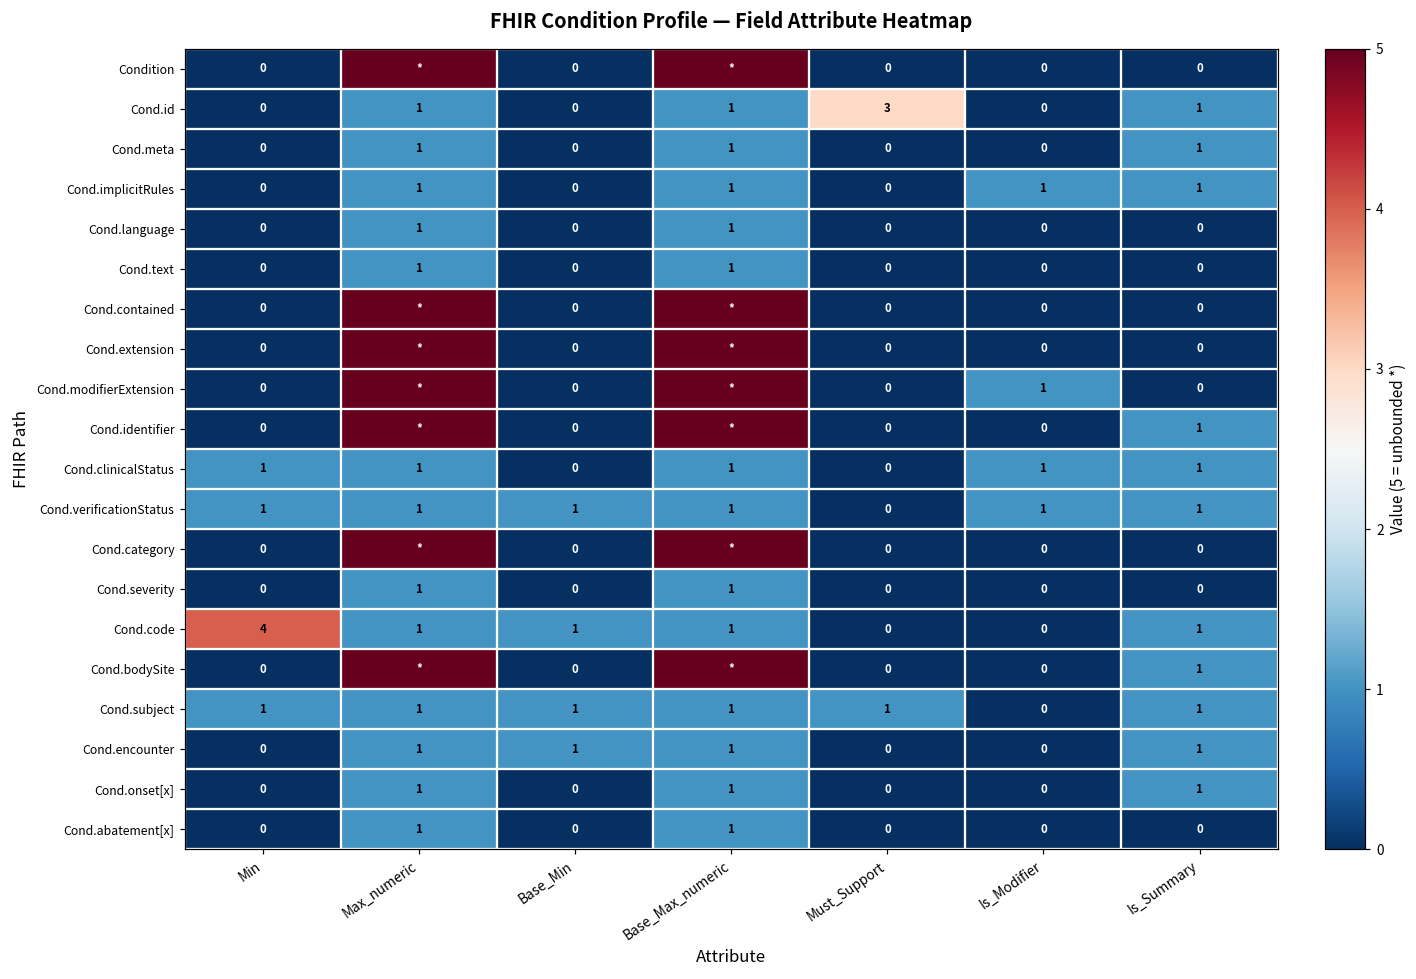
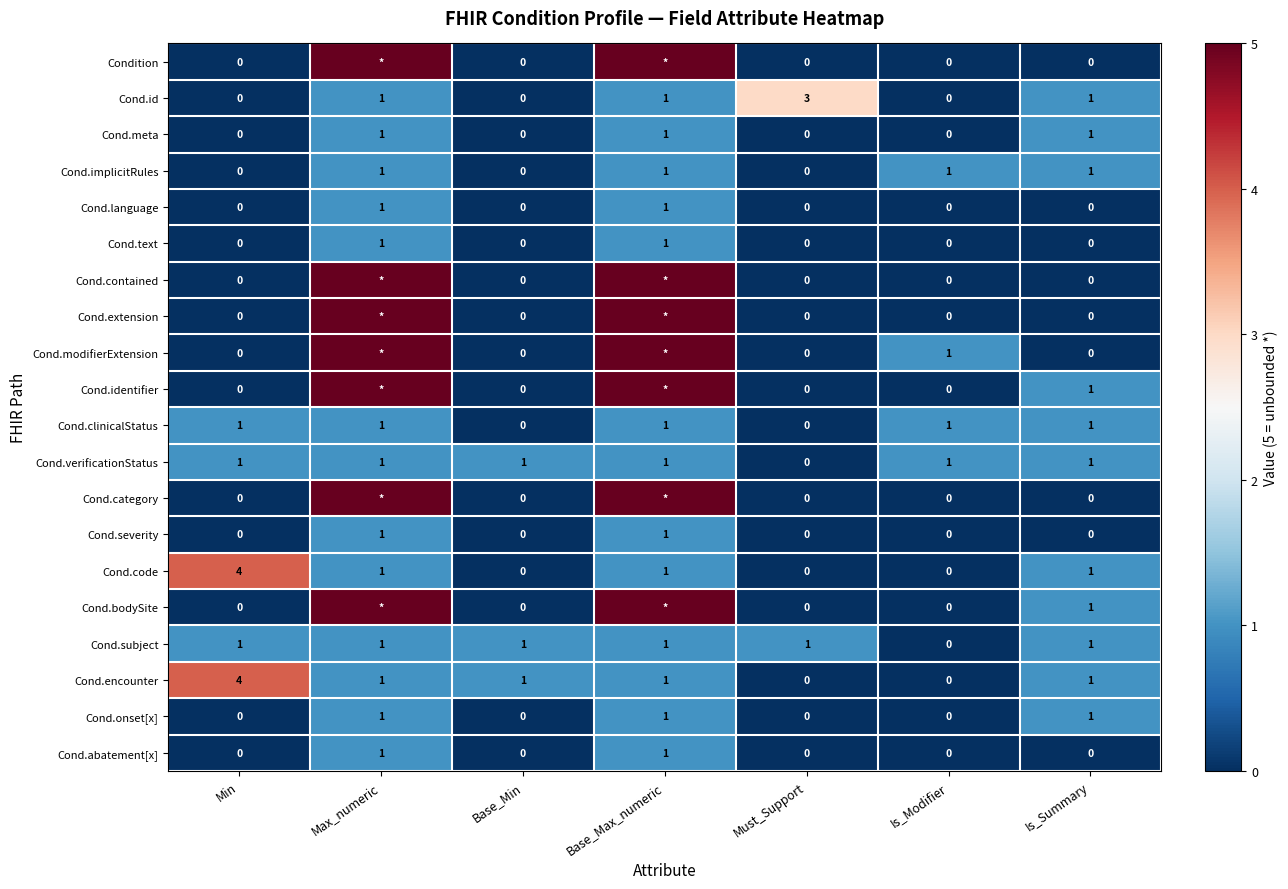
  {
    "Condition": {
      "Min": 0,
      "Base_Min": 0,
      "Must_Support": 0,
      "Is_Modifier": 0,
      "Is_Summary": 0
    },
    "Cond.id": {
      "Min": 0,
      "Max_numeric": 1,
      "Base_Min": 0,
      "Base_Max_numeric": 1,
      "Must_Support": 3,
      "Is_Modifier": 0,
      "Is_Summary": 1
    },
    "Cond.meta": {
      "Min": 0,
      "Max_numeric": 1,
      "Base_Min": 0,
      "Base_Max_numeric": 1,
      "Must_Support": 0,
      "Is_Modifier": 0,
      "Is_Summary": 1
    },
    "Cond.implicitRules": {
      "Min": 0,
      "Max_numeric": 1,
      "Base_Min": 0,
      "Base_Max_numeric": 1,
      "Must_Support": 0,
      "Is_Modifier": 1,
      "Is_Summary": 1
    },
    "Cond.language": {
      "Min": 0,
      "Max_numeric": 1,
      "Base_Min": 0,
      "Base_Max_numeric": 1,
      "Must_Support": 0,
      "Is_Modifier": 0,
      "Is_Summary": 0
    },
    "Cond.text": {
      "Min": 0,
      "Max_numeric": 1,
      "Base_Min": 0,
      "Base_Max_numeric": 1,
      "Must_Support": 0,
      "Is_Modifier": 0,
      "Is_Summary": 0
    },
    "Cond.contained": {
      "Min": 0,
      "Base_Min": 0,
      "Must_Support": 0,
      "Is_Modifier": 0,
      "Is_Summary": 0
    },
    "Cond.extension": {
      "Min": 0,
      "Base_Min": 0,
      "Must_Support": 0,
      "Is_Modifier": 0,
      "Is_Summary": 0
    },
    "Cond.modifierExtension": {
      "Min": 0,
      "Base_Min": 0,
      "Must_Support": 0,
      "Is_Modifier": 1,
      "Is_Summary": 0
    },
    "Cond.identifier": {
      "Min": 0,
      "Base_Min": 0,
      "Must_Support": 0,
      "Is_Modifier": 0,
      "Is_Summary": 1
    },
    "Cond.clinicalStatus": {
      "Min": 1,
      "Max_numeric": 1,
      "Base_Min": 0,
      "Base_Max_numeric": 1,
      "Must_Support": 0,
      "Is_Modifier": 1,
      "Is_Summary": 1
    },
    "Cond.verificationStatus": {
      "Min": 1,
      "Max_numeric": 1,
      "Base_Min": 1,
      "Base_Max_numeric": 1,
      "Must_Support": 0,
      "Is_Modifier": 1,
      "Is_Summary": 1
    },
    "Cond.category": {
      "Min": 0,
      "Base_Min": 0,
      "Must_Support": 0,
      "Is_Modifier": 0,
      "Is_Summary": 0
    },
    "Cond.severity": {
      "Min": 0,
      "Max_numeric": 1,
      "Base_Min": 0,
      "Base_Max_numeric": 1,
      "Must_Support": 0,
      "Is_Modifier": 0,
      "Is_Summary": 0
    },
    "Cond.code": {
      "Min": 4,
      "Max_numeric": 1,
-     "Base_Min": 1,
+     "Base_Min": 0,
      "Base_Max_numeric": 1,
      "Must_Support": 0,
      "Is_Modifier": 0,
      "Is_Summary": 1
    },
    "Cond.bodySite": {
      "Min": 0,
      "Base_Min": 0,
      "Must_Support": 0,
      "Is_Modifier": 0,
      "Is_Summary": 1
    },
    "Cond.subject": {
      "Min": 1,
      "Max_numeric": 1,
      "Base_Min": 1,
      "Base_Max_numeric": 1,
      "Must_Support": 1,
      "Is_Modifier": 0,
      "Is_Summary": 1
    },
    "Cond.encounter": {
-     "Min": 0,
+     "Min": 4,
      "Max_numeric": 1,
      "Base_Min": 1,
      "Base_Max_numeric": 1,
      "Must_Support": 0,
      "Is_Modifier": 0,
      "Is_Summary": 1
    },
    "Cond.onset[x]": {
      "Min": 0,
      "Max_numeric": 1,
      "Base_Min": 0,
      "Base_Max_numeric": 1,
      "Must_Support": 0,
      "Is_Modifier": 0,
      "Is_Summary": 1
    },
    "Cond.abatement[x]": {
      "Min": 0,
      "Max_numeric": 1,
      "Base_Min": 0,
      "Base_Max_numeric": 1,
      "Must_Support": 0,
      "Is_Modifier": 0,
      "Is_Summary": 0
    }
  }
